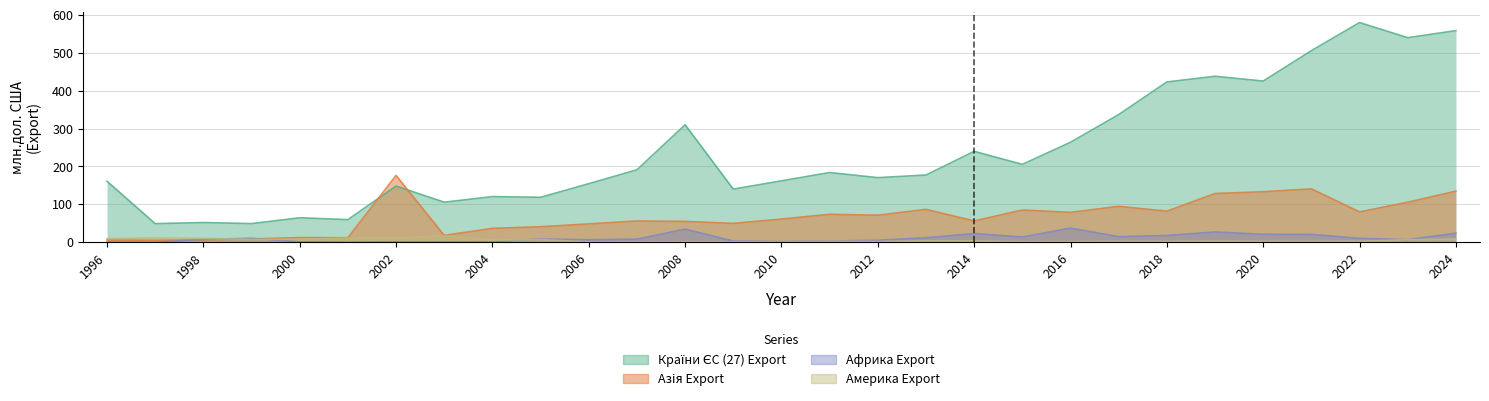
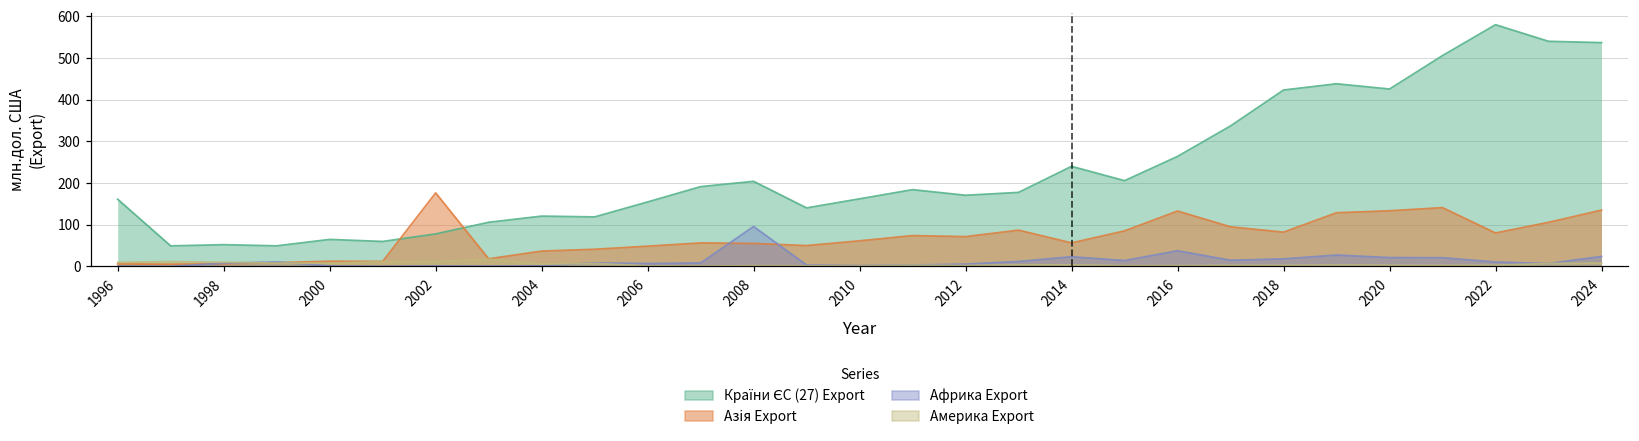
  {
    "Країни ЄС (27) Export": {
      "1996": 160,
      "1998": 50,
      "2000": 60,
-     "2002": 150,
+     "2002": 80,
      "2004": 120,
      "2006": 150,
-     "2008": 310,
+     "2008": 200,
      "2010": 160,
      "2012": 170,
      "2014": 240,
      "2016": 260,
      "2018": 420,
      "2020": 430,
      "2022": 580,
-     "2024": 560
+     "2024": 540
    },
    "Азія Export": {
      "2002": 180,
      "2004": 40,
      "2006": 50,
      "2008": 60,
      "2010": 60,
      "2012": 70,
      "2014": 60,
-     "2016": 80,
+     "2016": 130,
      "2018": 80,
      "2020": 130,
      "2022": 80,
      "2024": 130
    },
    "Африка Export": {
      "2002": 0,
-     "2008": 30,
+     "2008": 100,
      "2014": 20,
      "2016": 40,
      "2018": 20,
      "2020": 20,
      "2022": 10,
      "2024": 20
    },
    "Америка Export": {
      "2002": 10,
      "2008": 0,
      "2014": 0,
      "2016": 0,
      "2018": 0,
      "2020": 0,
      "2022": 0,
      "2024": 10
    }
  }
